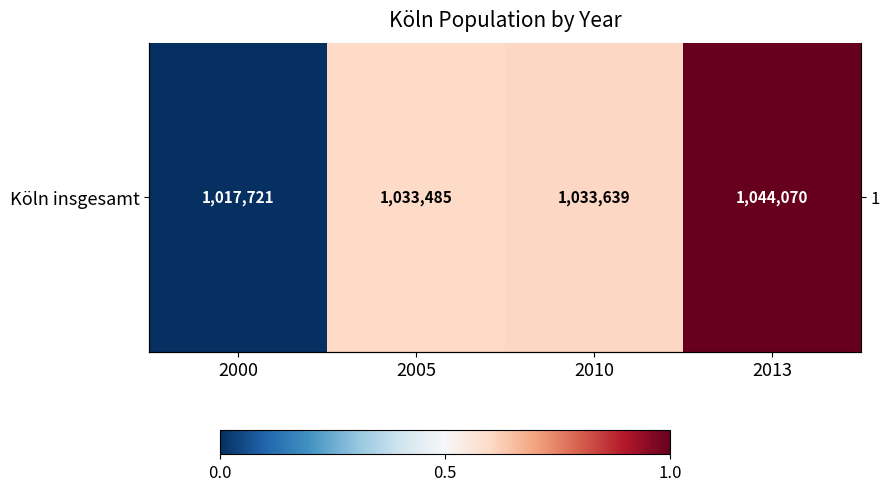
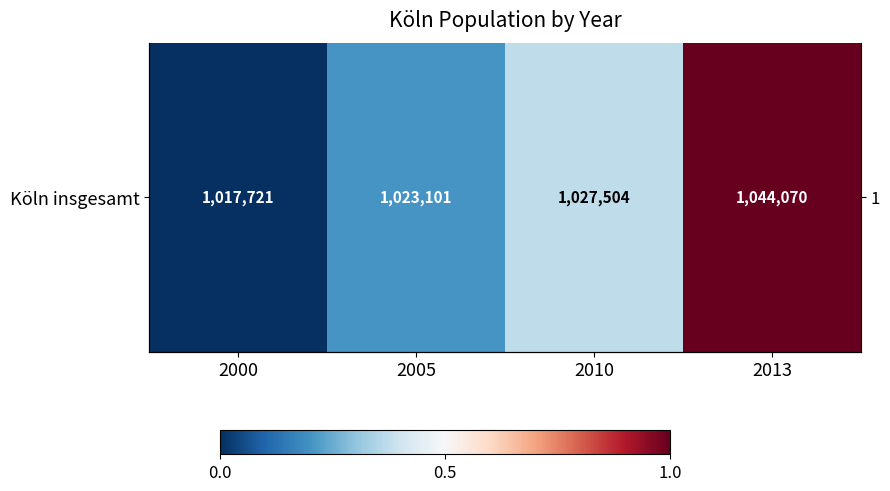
  {
    "Köln insgesamt": {
      "2000": "1,017,721",
-     "2005": "1,033,485",
-     "2010": "1,033,639",
+     "2005": "1,023,101",
+     "2010": "1,027,504",
      "2013": "1,044,070"
    }
  }
